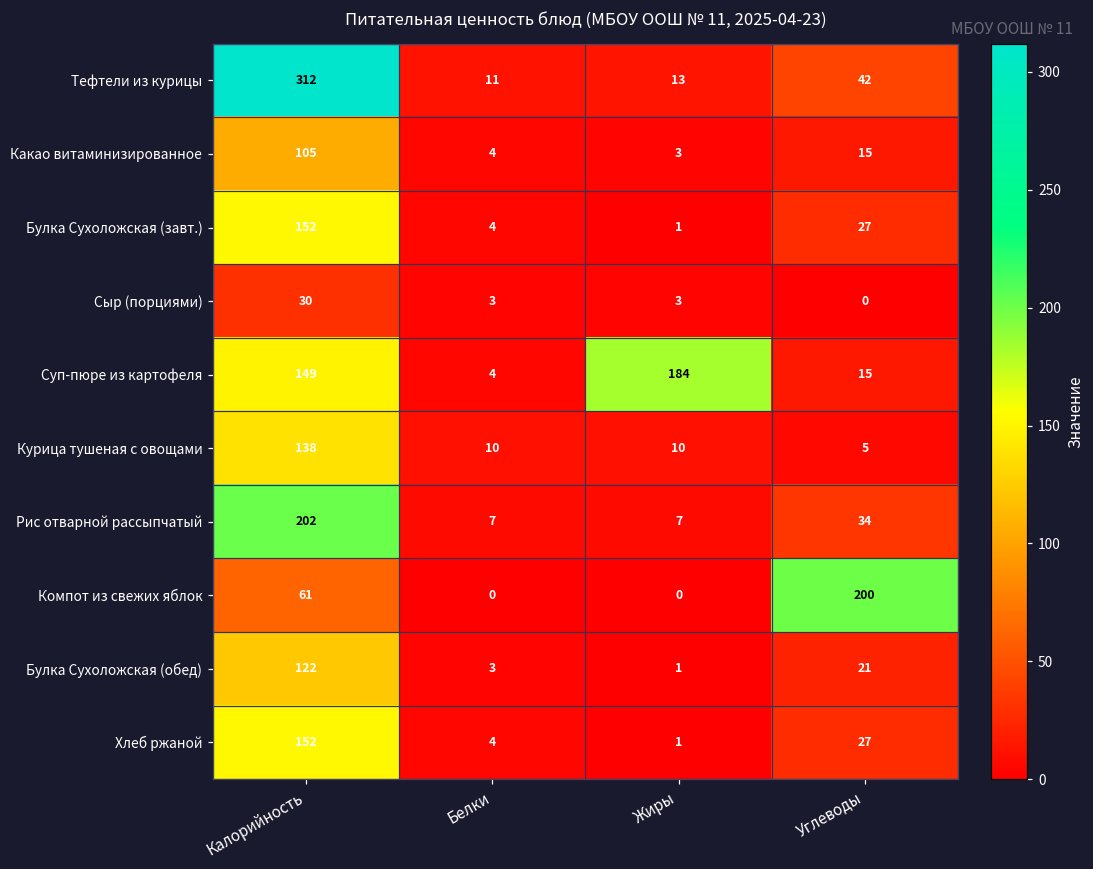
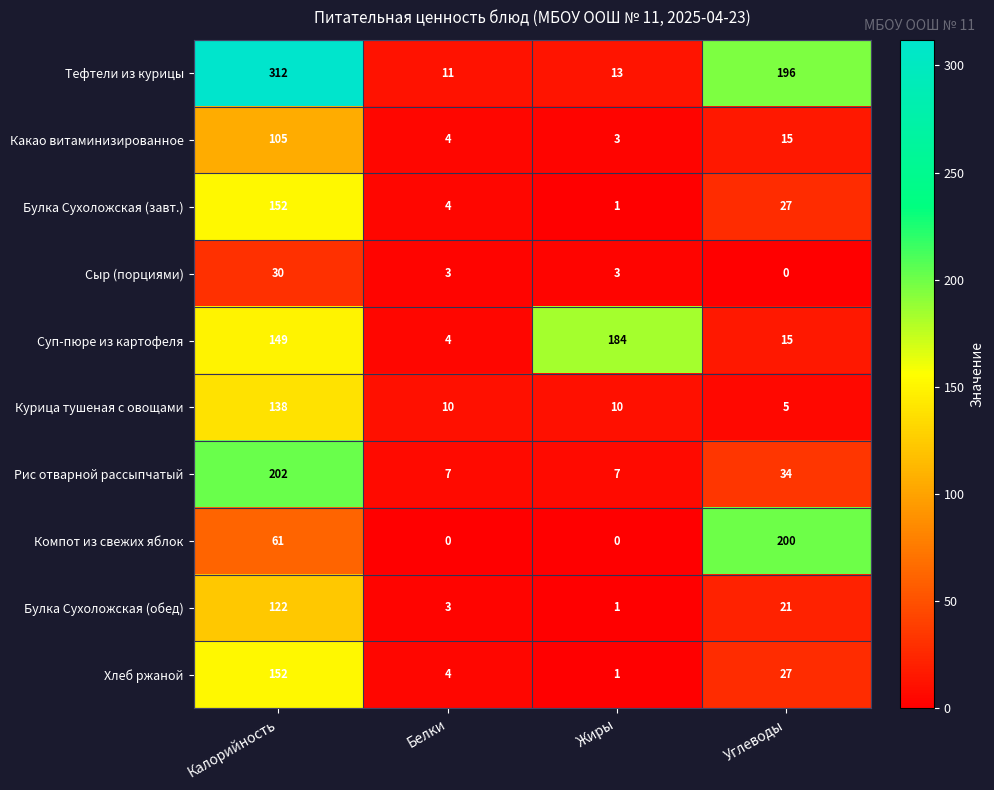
  {
    "Тефтели из курицы": {
      "Калорийность": 312,
      "Белки": 11,
      "Жиры": 13,
-     "Углеводы": 42
+     "Углеводы": 196
    },
    "Какао витаминизированное": {
      "Калорийность": 105,
      "Белки": 4,
      "Жиры": 3,
      "Углеводы": 15
    },
    "Булка Сухоложская (завт.)": {
      "Калорийность": 152,
      "Белки": 4,
      "Жиры": 1,
      "Углеводы": 27
    },
    "Сыр (порциями)": {
      "Калорийность": 30,
      "Белки": 3,
      "Жиры": 3,
      "Углеводы": 0
    },
    "Суп-пюре из картофеля": {
      "Калорийность": 149,
      "Белки": 4,
      "Жиры": 184,
      "Углеводы": 15
    },
    "Курица тушеная с овощами": {
      "Калорийность": 138,
      "Белки": 10,
      "Жиры": 10,
      "Углеводы": 5
    },
    "Рис отварной рассыпчатый": {
      "Калорийность": 202,
      "Белки": 7,
      "Жиры": 7,
      "Углеводы": 34
    },
    "Компот из свежих яблок": {
      "Калорийность": 61,
      "Белки": 0,
      "Жиры": 0,
      "Углеводы": 200
    },
    "Булка Сухоложская (обед)": {
      "Калорийность": 122,
      "Белки": 3,
      "Жиры": 1,
      "Углеводы": 21
    },
    "Хлеб ржаной": {
      "Калорийность": 152,
      "Белки": 4,
      "Жиры": 1,
      "Углеводы": 27
    }
  }
